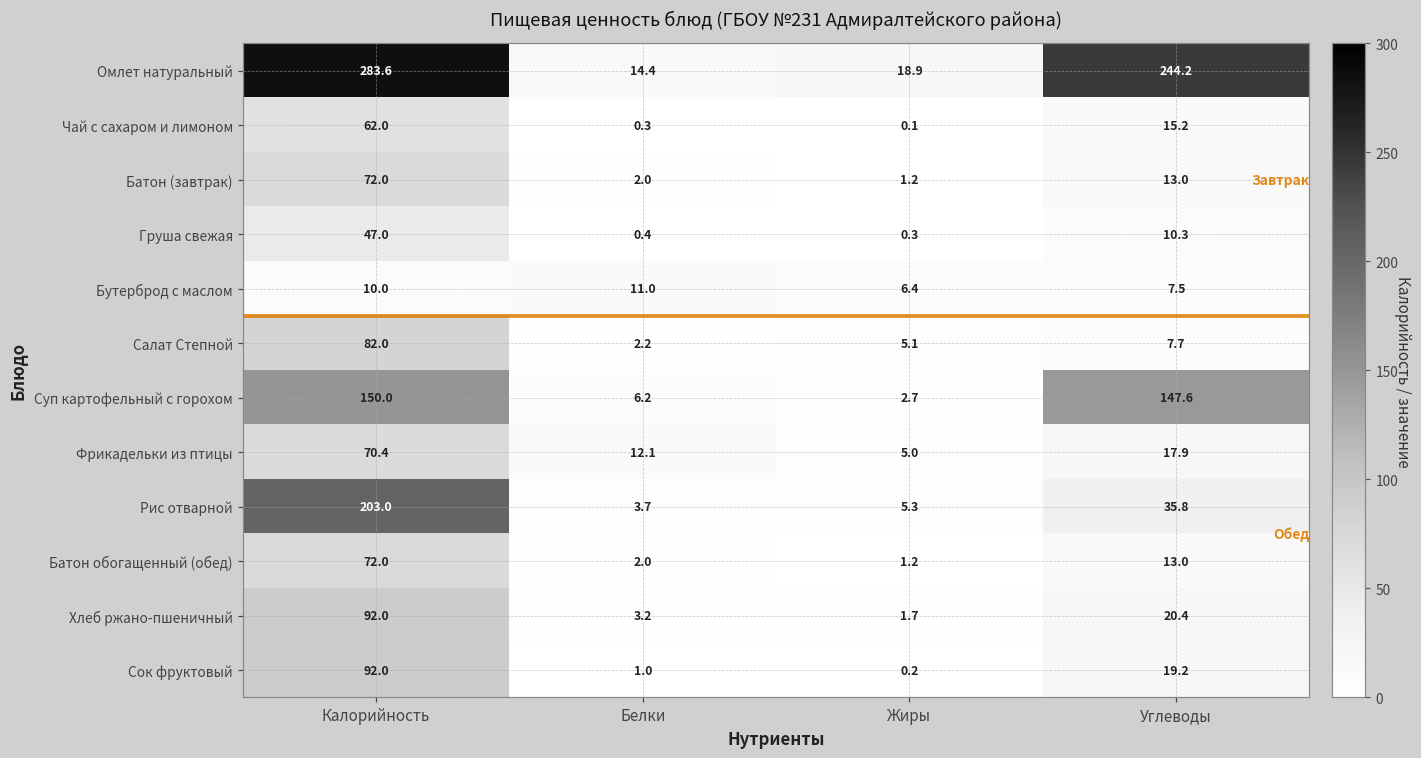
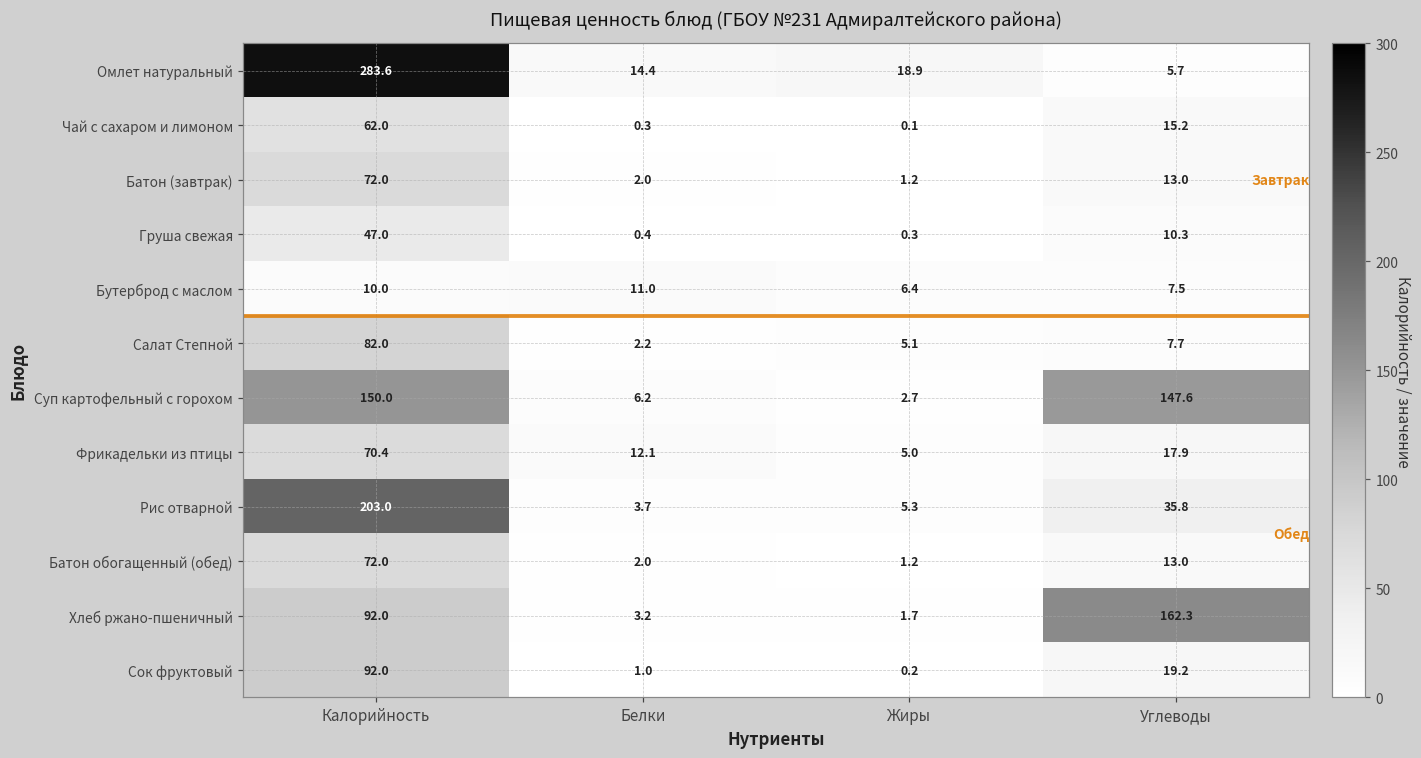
  {
    "Омлет натуральный": {
      "Калорийность": 283.6,
      "Белки": 14.4,
      "Жиры": 18.9,
-     "Углеводы": 244.2
+     "Углеводы": 5.7
    },
    "Чай с сахаром и лимоном": {
      "Калорийность": 62.0,
      "Белки": 0.3,
      "Жиры": 0.1,
      "Углеводы": 15.2
    },
    "Батон (завтрак)": {
      "Калорийность": 72.0,
      "Белки": 2.0,
      "Жиры": 1.2
    },
    "Груша свежая": {
      "Калорийность": 47.0,
      "Белки": 0.4,
      "Жиры": 0.3,
      "Углеводы": 10.3
    },
    "Бутерброд с маслом": {
      "Калорийность": 10.0,
      "Белки": 11.0,
      "Жиры": 6.4,
      "Углеводы": 7.5
    },
    "Салат Степной": {
      "Калорийность": 82.0,
      "Белки": 2.2,
      "Жиры": 5.1,
      "Углеводы": 7.7
    },
    "Суп картофельный с горохом": {
      "Калорийность": 150.0,
      "Белки": 6.2,
      "Жиры": 2.7,
      "Углеводы": 147.6
    },
    "Фрикадельки из птицы": {
      "Калорийность": 70.4,
      "Белки": 12.1,
      "Жиры": 5.0,
      "Углеводы": 17.9
    },
    "Рис отварной": {
      "Калорийность": 203.0,
      "Белки": 3.7,
      "Жиры": 5.3
    },
    "Батон обогащенный (обед)": {
      "Калорийность": 72.0,
      "Белки": 2.0,
      "Жиры": 1.2,
      "Углеводы": 13.0
    },
    "Хлеб ржано-пшеничный": {
      "Калорийность": 92.0,
      "Белки": 3.2,
      "Жиры": 1.7,
-     "Углеводы": 20.4
+     "Углеводы": 162.3
    },
    "Сок фруктовый": {
      "Калорийность": 92.0,
      "Белки": 1.0,
      "Жиры": 0.2,
      "Углеводы": 19.2
    }
  }
